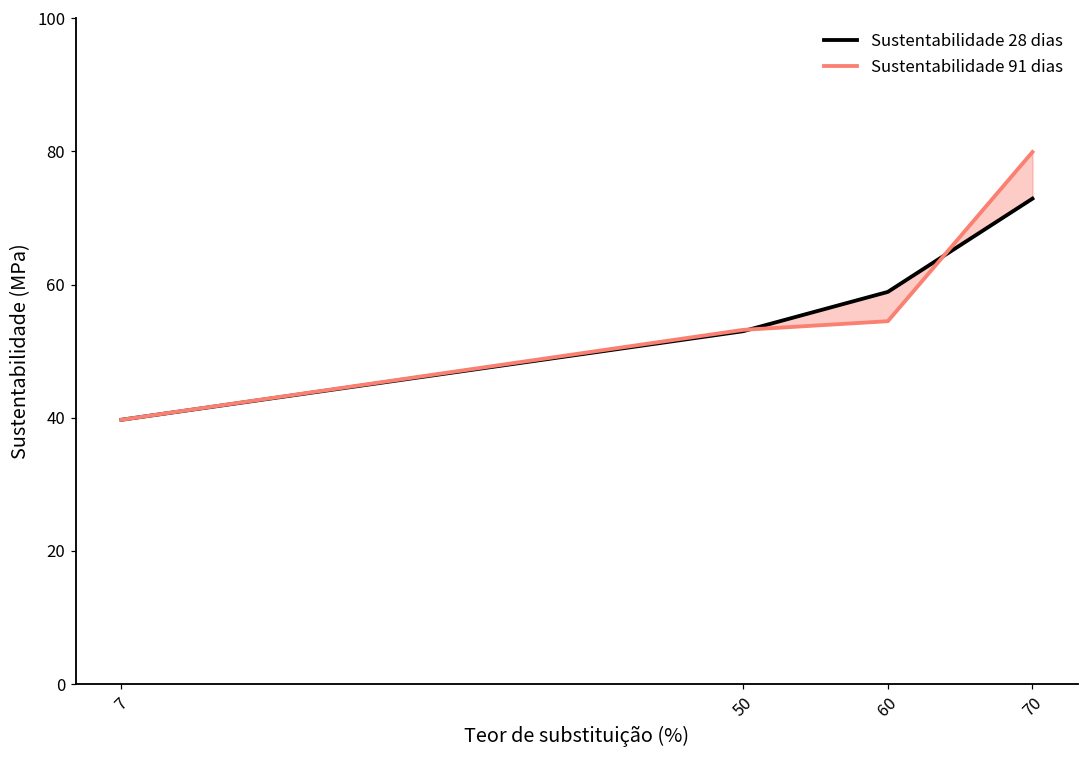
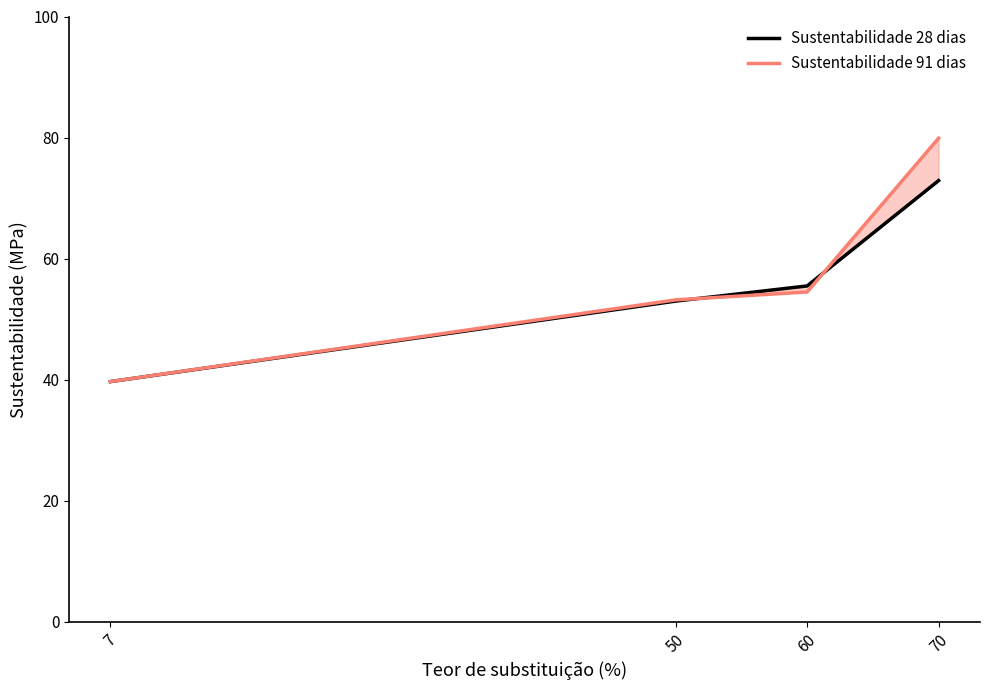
  {
    "Sustentabilidade 28 dias": {
-     "60": 59,
+     "60": 56,
      "70": 73
    }
  }
